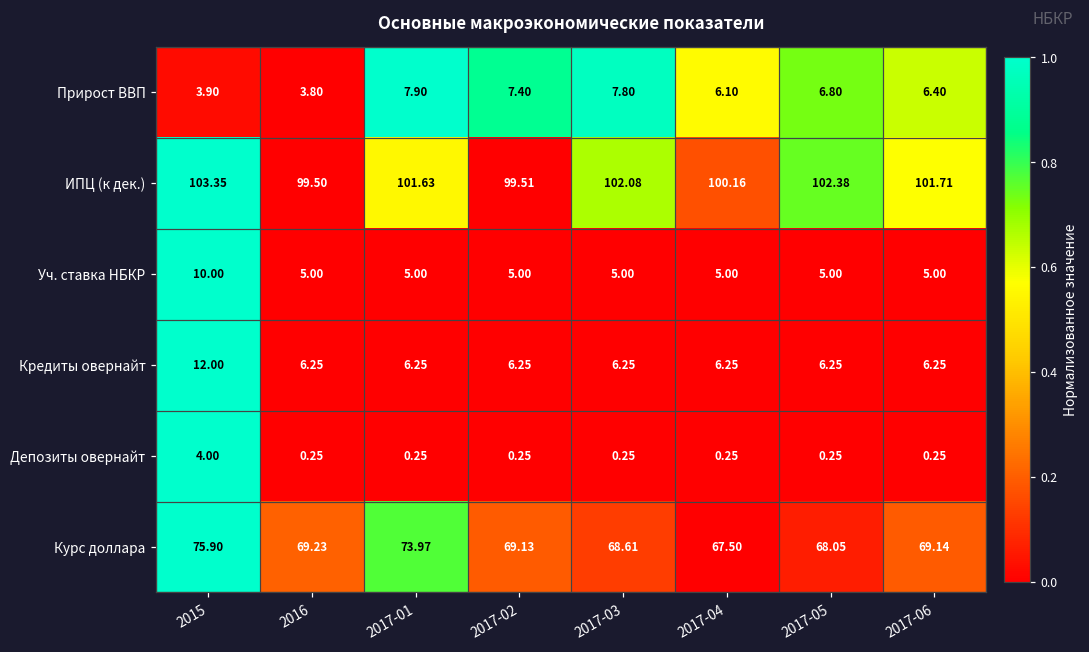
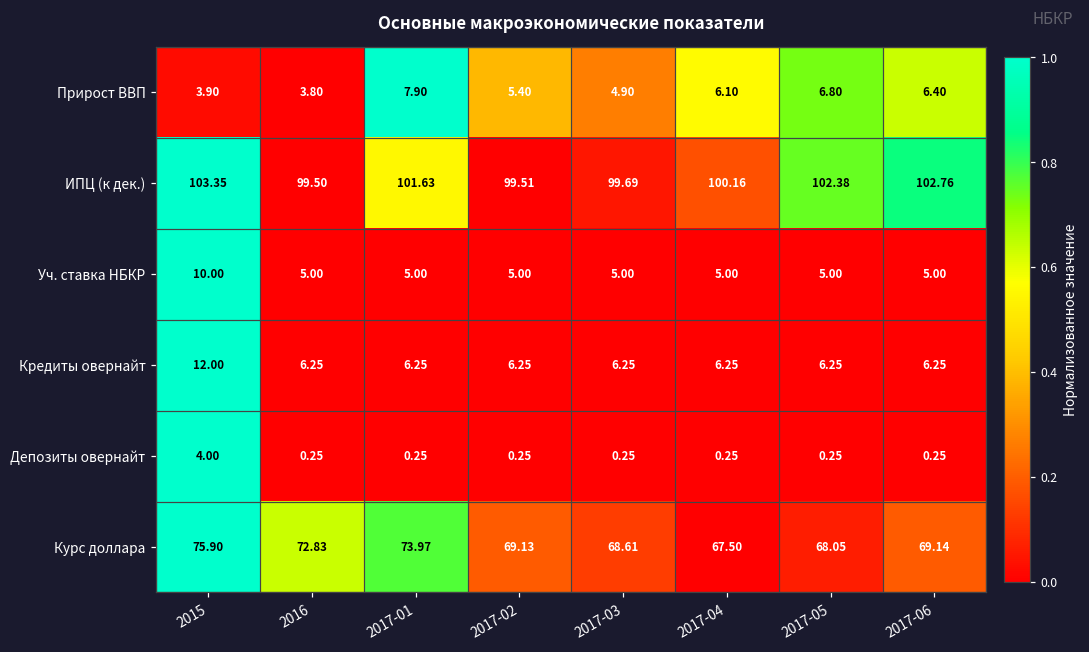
  {
    "Прирост ВВП": {
      "2015": 3.90,
      "2016": 3.80,
      "2017-01": 7.90,
-     "2017-02": 7.40,
-     "2017-03": 7.80,
+     "2017-02": 5.40,
+     "2017-03": 4.90,
      "2017-04": 6.10,
      "2017-05": 6.80,
      "2017-06": 6.40
    },
    "ИПЦ (к дек.)": {
      "2015": 103.35,
      "2016": 99.50,
      "2017-01": 101.63,
      "2017-02": 99.51,
-     "2017-03": 102.08,
+     "2017-03": 99.69,
      "2017-04": 100.16,
      "2017-05": 102.38,
-     "2017-06": 101.71
+     "2017-06": 102.76
    },
    "Уч. ставка НБКР": {
      "2015": 10.00,
      "2016": 5.00,
      "2017-01": 5.00,
      "2017-02": 5.00,
      "2017-03": 5.00,
      "2017-04": 5.00,
      "2017-05": 5.00,
      "2017-06": 5.00
    },
    "Кредиты овернайт": {
      "2015": 12.00,
      "2016": 6.25,
      "2017-01": 6.25,
      "2017-02": 6.25,
      "2017-03": 6.25,
      "2017-04": 6.25,
      "2017-05": 6.25,
      "2017-06": 6.25
    },
    "Депозиты овернайт": {
      "2015": 4.00,
      "2016": 0.25,
      "2017-01": 0.25,
      "2017-02": 0.25,
      "2017-03": 0.25,
      "2017-04": 0.25,
      "2017-05": 0.25,
      "2017-06": 0.25
    },
    "Курс доллара": {
      "2015": 75.90,
-     "2016": 69.23,
+     "2016": 72.83,
      "2017-01": 73.97,
      "2017-02": 69.13,
      "2017-03": 68.61,
      "2017-04": 67.50,
      "2017-05": 68.05,
      "2017-06": 69.14
    }
  }
